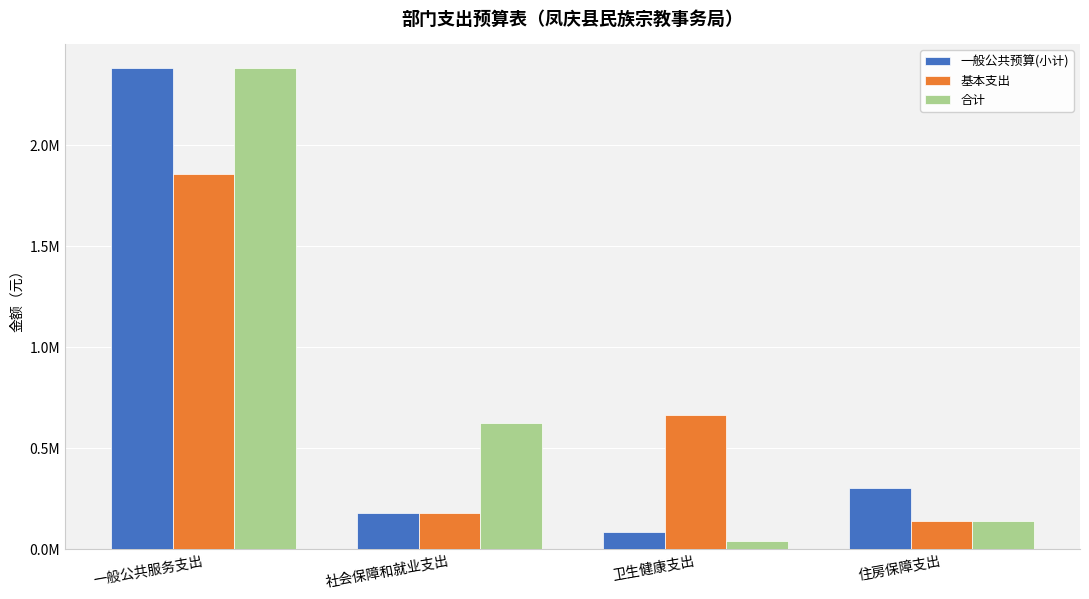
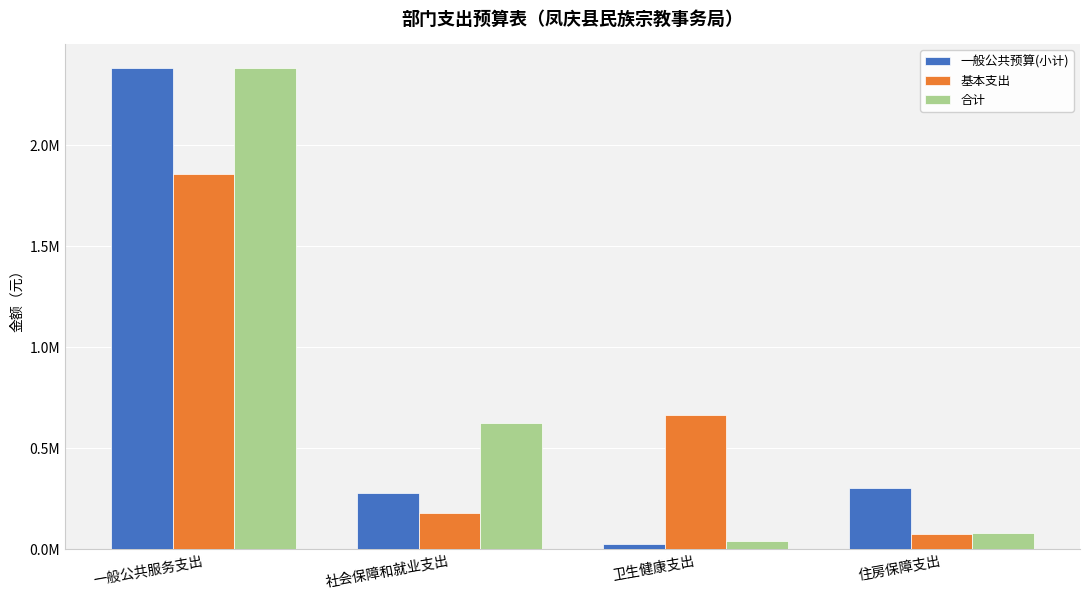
  {
    "一般公共预算(小计)": {
      "一般公共服务支出": 2380000,
-     "社会保障和就业支出": 180000,
-     "卫生健康支出": 80000,
+     "社会保障和就业支出": 270000,
+     "卫生健康支出": 20000,
      "住房保障支出": 300000
    },
    "基本支出": {
      "一般公共服务支出": 1850000,
      "社会保障和就业支出": 180000,
      "卫生健康支出": 660000,
-     "住房保障支出": 140000
+     "住房保障支出": 70000
    },
    "合计": {
      "一般公共服务支出": 2380000,
      "社会保障和就业支出": 620000,
      "卫生健康支出": 40000,
-     "住房保障支出": 140000
+     "住房保障支出": 80000
    }
  }
